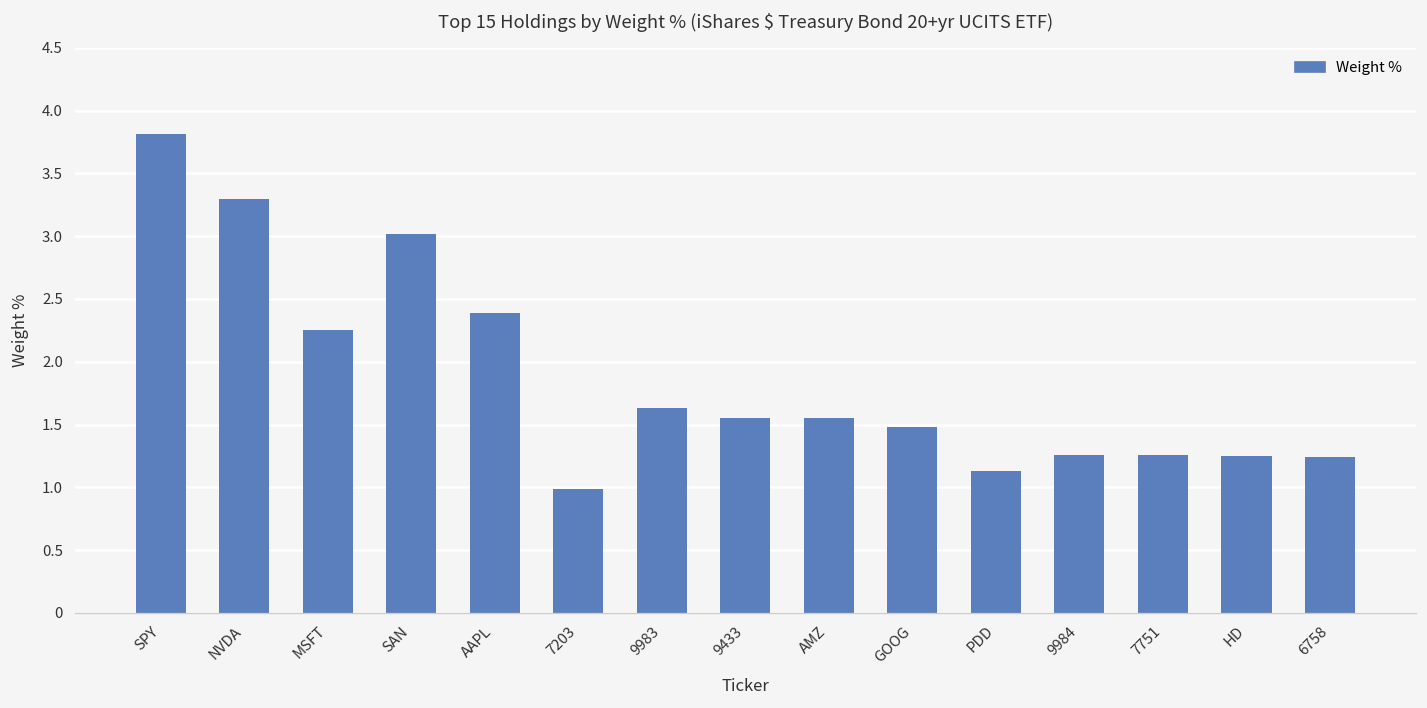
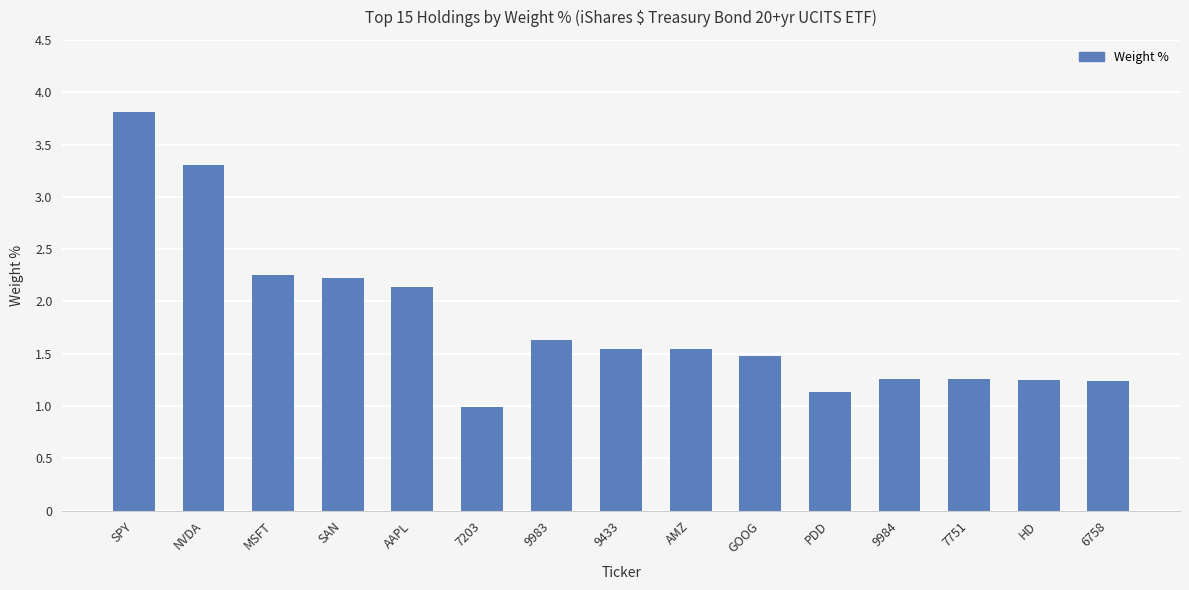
  {
    "SPY": 3.81,
    "NVDA": 3.30,
    "MSFT": 2.25,
-   "SAN": 3.02,
-   "AAPL": 2.39,
+   "SAN": 2.22,
+   "AAPL": 2.14,
    "7203": 0.99,
    "9983": 1.63,
    "9433": 1.55,
    "AMZ": 1.55,
    "GOOG": 1.48,
    "PDD": 1.13,
    "9984": 1.26,
    "7751": 1.26,
    "HD": 1.25,
    "6758": 1.24
  }
